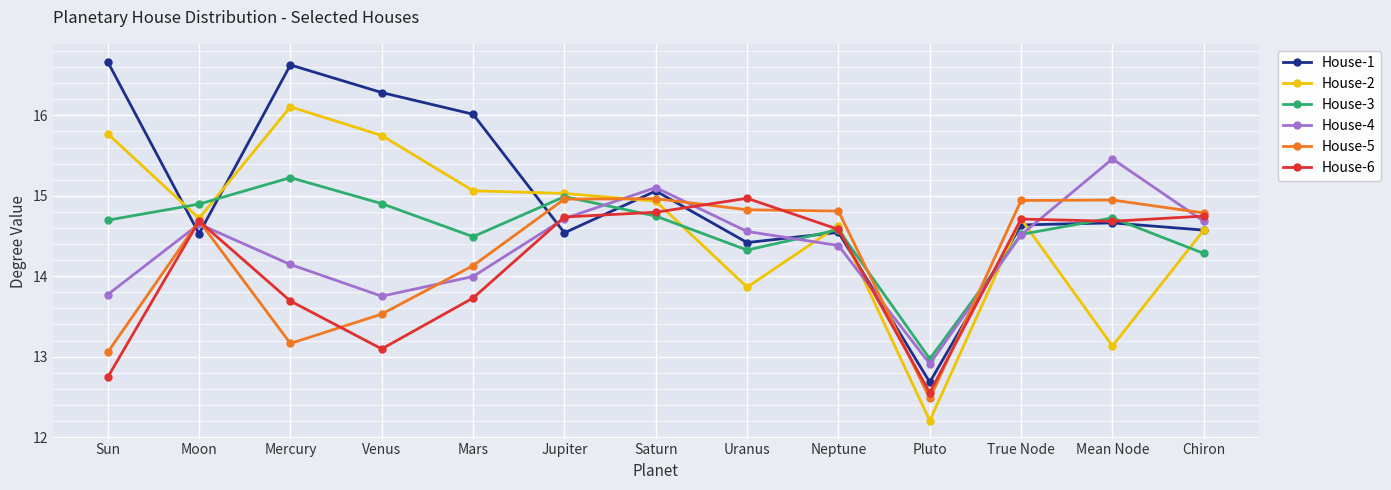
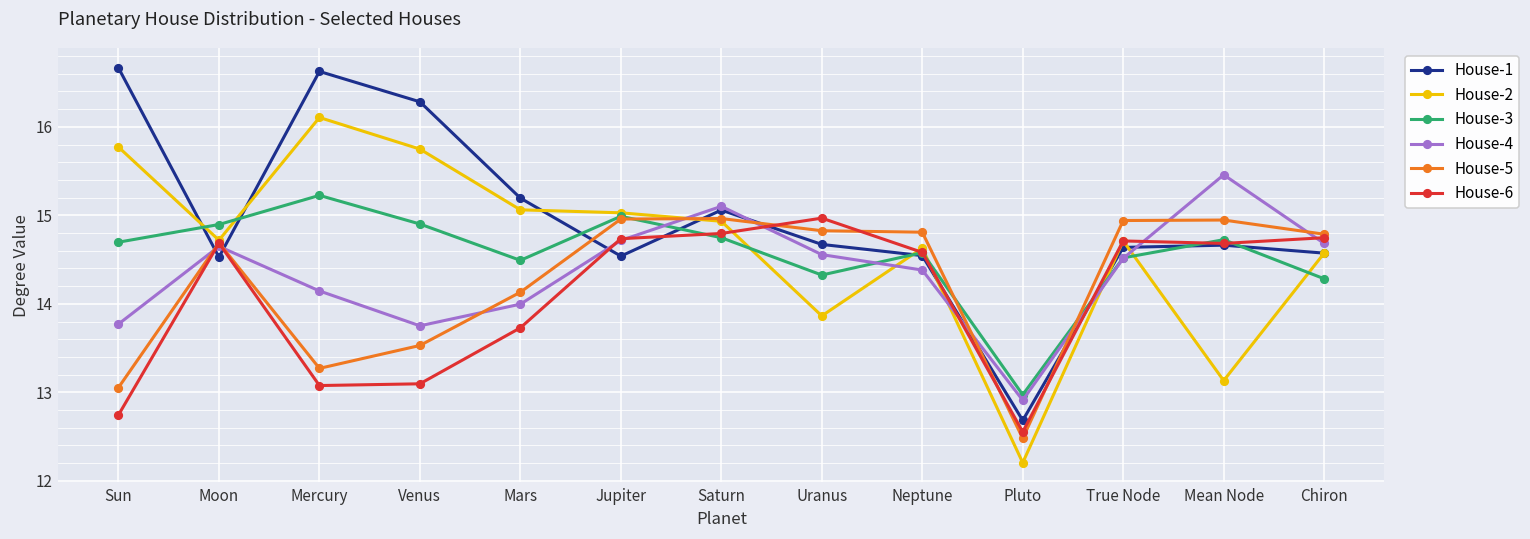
  {
    "House-1": {
      "Sun": 16.7,
      "Moon": 14.5,
      "Mercury": 16.6,
      "Venus": 16.3,
-     "Mars": 16.0,
+     "Mars": 15.2,
      "Jupiter": 14.5,
      "Saturn": 15.1,
-     "Uranus": 14.4,
+     "Uranus": 14.7,
      "Neptune": 14.5,
      "Pluto": 12.7,
      "True Node": 14.6
    },
    "House-2": {
      "Sun": 15.8,
      "Mercury": 16.1,
      "Venus": 15.7,
      "Mars": 15.1,
      "Jupiter": 15.0,
      "Uranus": 13.9,
      "Neptune": 14.6,
      "Pluto": 12.2,
      "Mean Node": 13.1
    },
    "House-3": {
      "Sun": 14.7,
      "Moon": 14.9,
      "Mercury": 15.2,
      "Venus": 14.9,
      "Mars": 14.5,
      "Saturn": 14.7,
      "Uranus": 14.3,
      "Pluto": 13.0,
      "Mean Node": 14.7,
      "Chiron": 14.3
    },
    "House-4": {
      "Sun": 13.8,
      "Moon": 14.6,
      "Mercury": 14.1,
      "Venus": 13.8,
      "Mars": 14.0,
      "Saturn": 15.1,
      "Uranus": 14.6,
      "Neptune": 14.4,
      "Pluto": 12.9,
      "Mean Node": 15.5,
      "Chiron": 14.7
    },
    "House-5": {
      "Sun": 13.1,
-     "Mercury": 13.2,
+     "Mercury": 13.3,
      "Venus": 13.5,
      "Mars": 14.1,
      "Uranus": 14.8,
      "Neptune": 14.8,
      "Pluto": 12.5,
      "True Node": 14.9,
      "Mean Node": 14.9,
      "Chiron": 14.8
    },
    "House-6": {
      "Sun": 12.7,
-     "Mercury": 13.7,
+     "Mercury": 13.1,
      "Venus": 13.1,
      "Mars": 13.7,
      "Saturn": 14.8,
      "Uranus": 15.0,
      "Pluto": 12.6,
      "Chiron": 14.7
    }
  }
